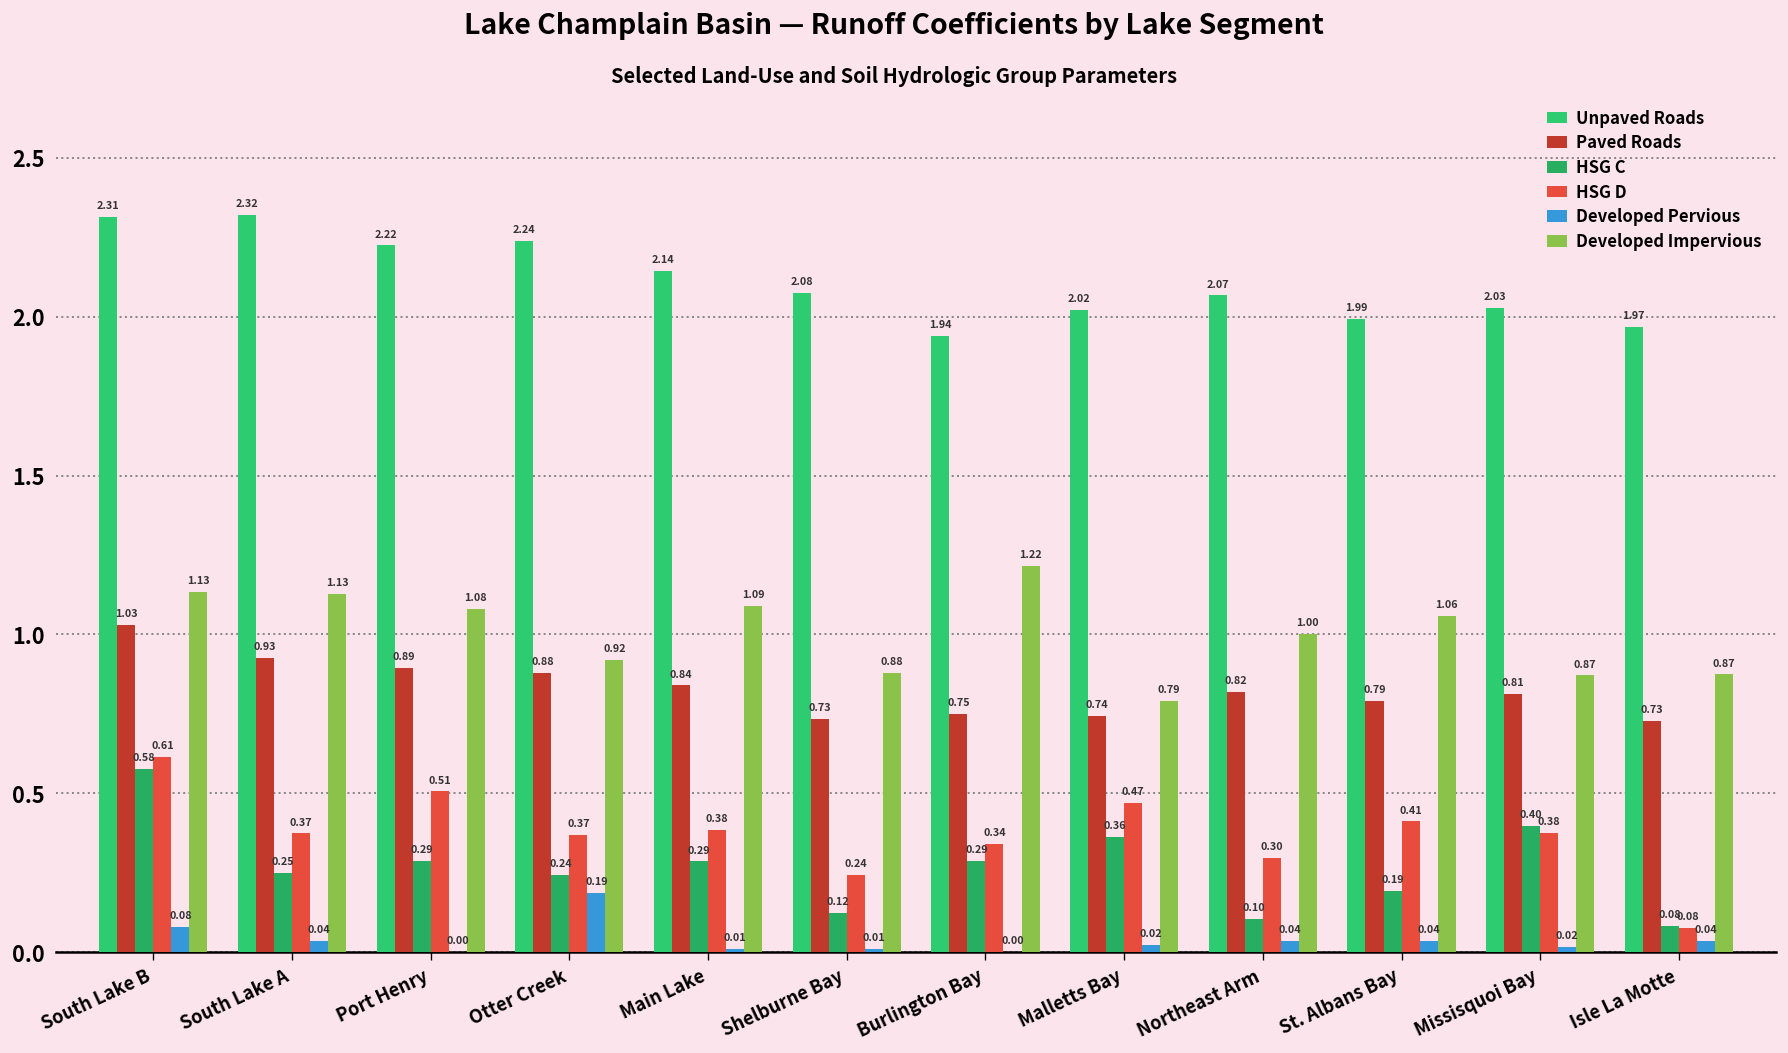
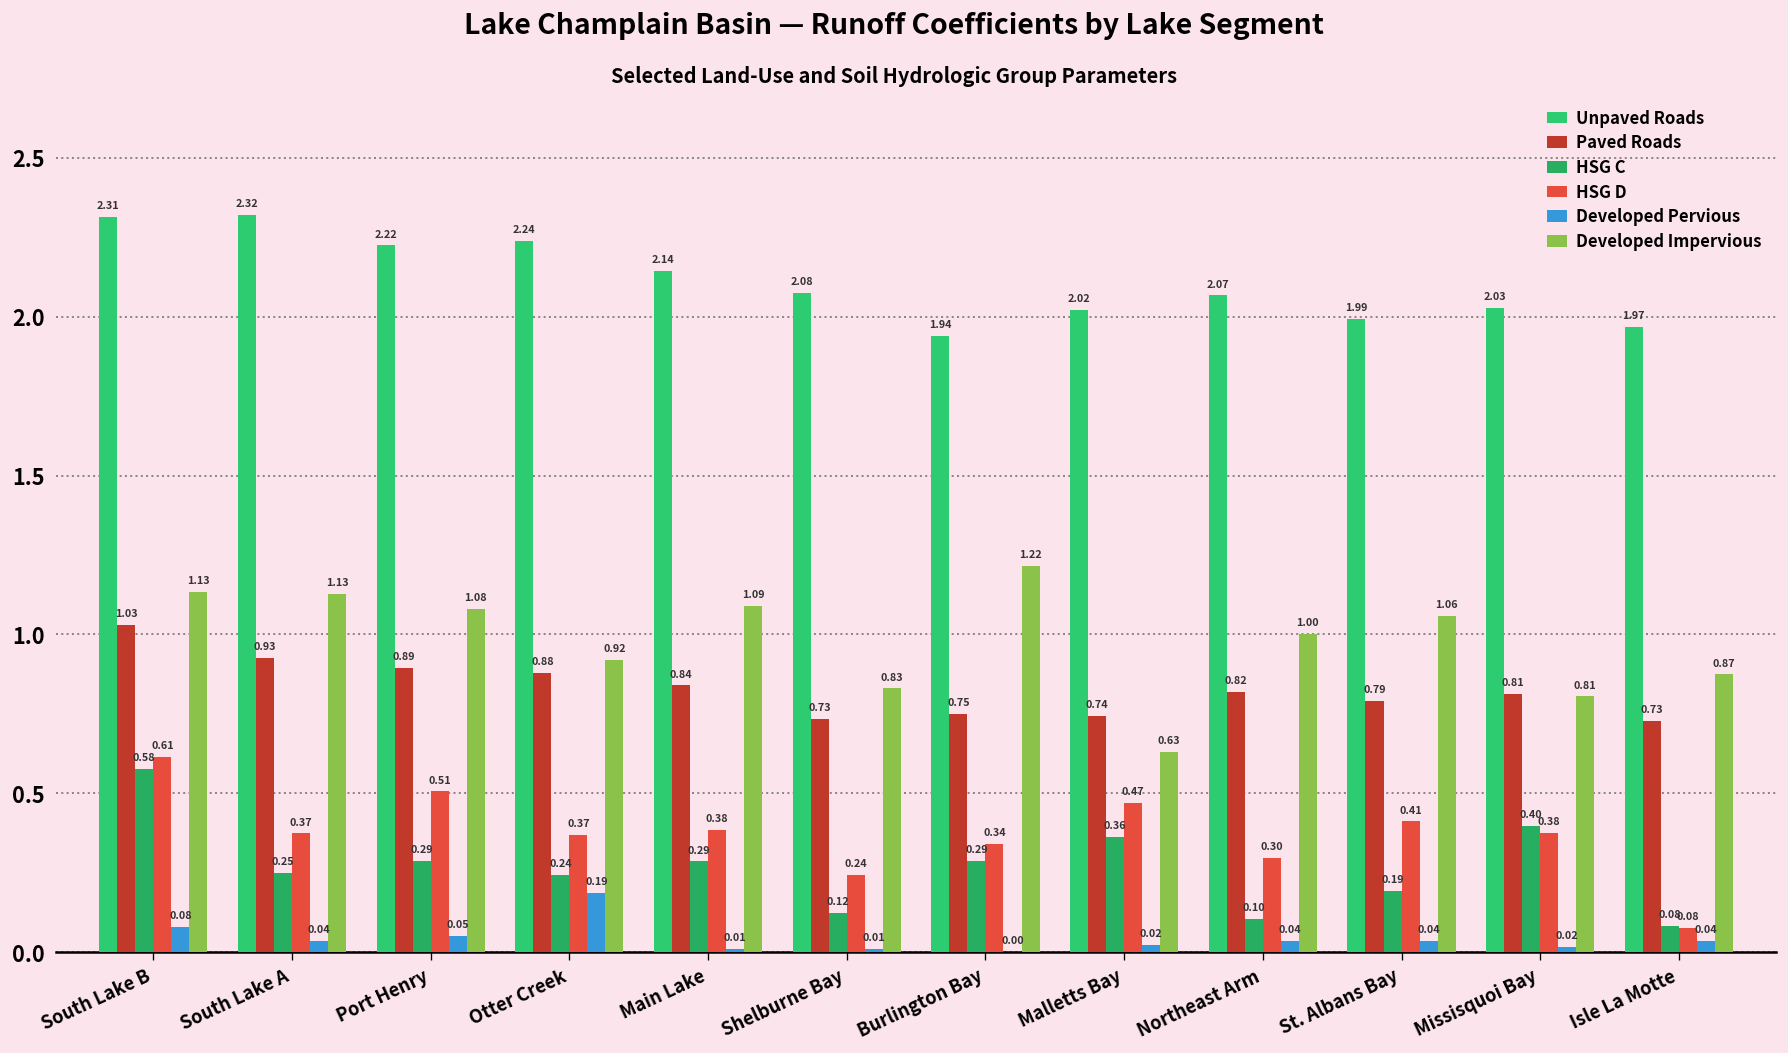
  {
    "Developed Pervious": {
      "South Lake B": 0.08,
      "South Lake A": 0.04,
-     "Port Henry": 0.00,
+     "Port Henry": 0.05,
      "Otter Creek": 0.19,
      "Main Lake": 0.01,
      "Shelburne Bay": 0.01,
      "Burlington Bay": 0.00,
      "Malletts Bay": 0.02,
      "Northeast Arm": 0.04,
      "St. Albans Bay": 0.04,
      "Missisquoi Bay": 0.02,
      "Isle La Motte": 0.04
    },
    "Developed Impervious": {
      "South Lake B": 1.13,
      "South Lake A": 1.13,
      "Port Henry": 1.08,
      "Otter Creek": 0.92,
      "Main Lake": 1.09,
-     "Shelburne Bay": 0.88,
+     "Shelburne Bay": 0.83,
      "Burlington Bay": 1.22,
-     "Malletts Bay": 0.79,
+     "Malletts Bay": 0.63,
      "Northeast Arm": 1.00,
      "St. Albans Bay": 1.06,
-     "Missisquoi Bay": 0.87,
+     "Missisquoi Bay": 0.81,
      "Isle La Motte": 0.87
    }
  }
